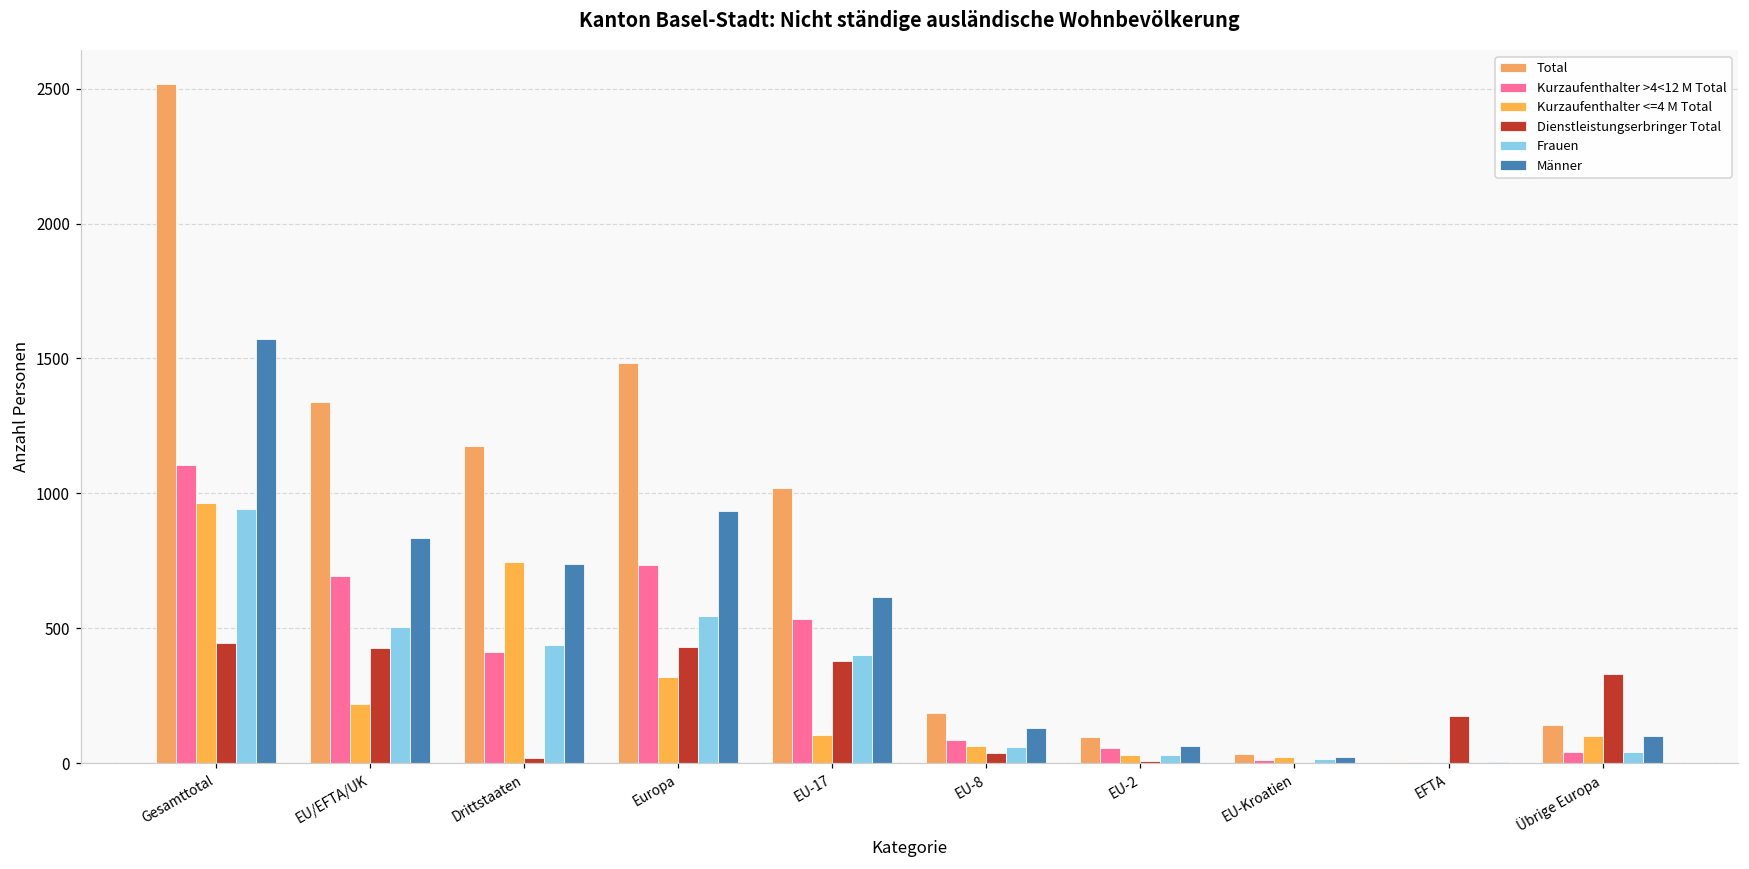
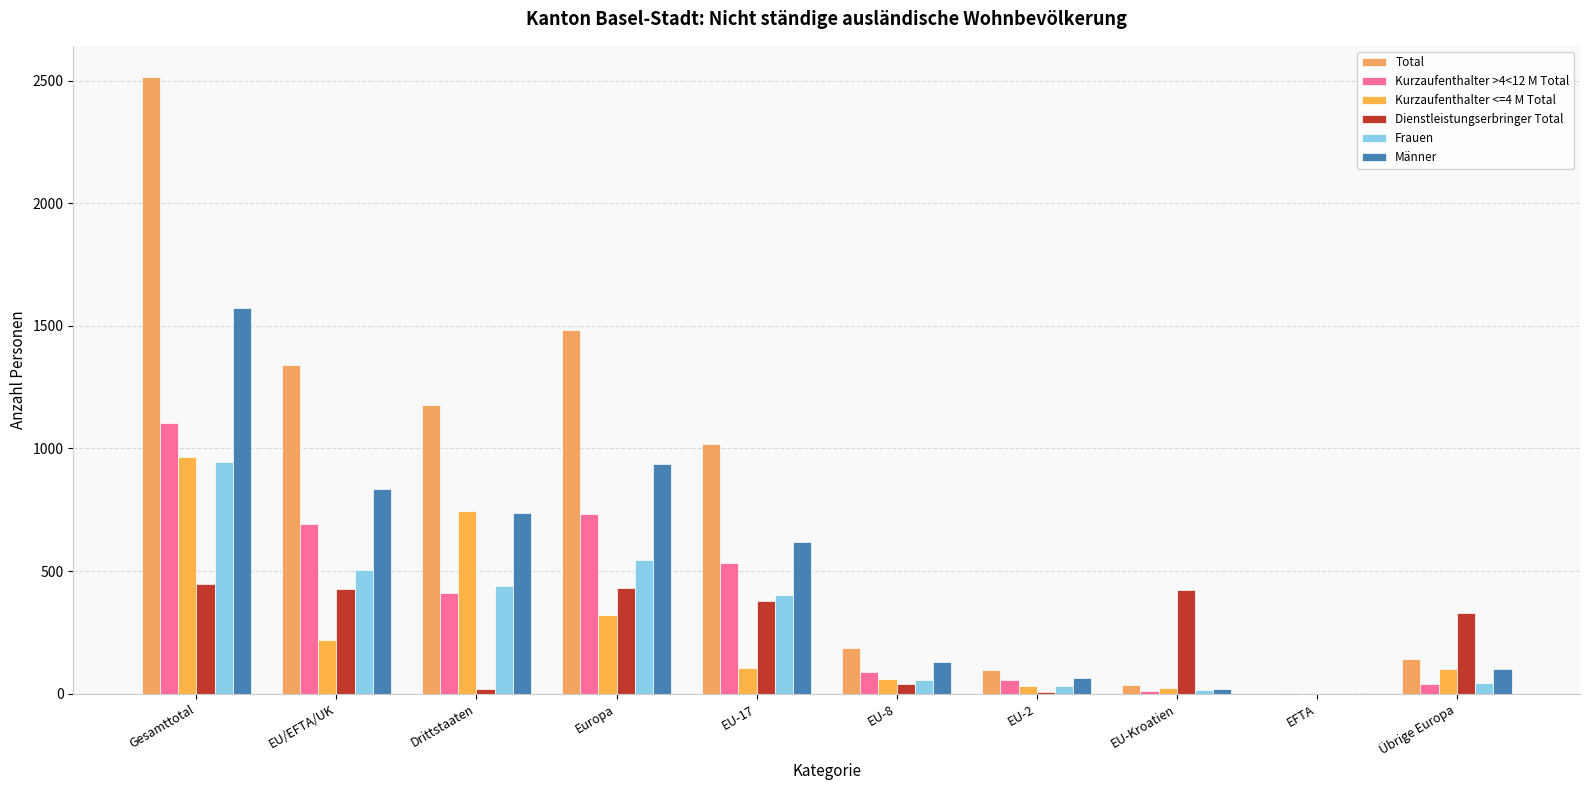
  {
    "Kurzaufenthalter >4<12 M Total": {
      "Gesamttotal": 1110,
      "EU/EFTA/UK": 690,
      "Drittstaaten": 410,
      "Europa": 730,
      "EU-17": 540,
      "EU-8": 90,
      "EU-2": 60,
      "EU-Kroatien": 10,
      "Übrige Europa": 40
    },
    "Dienstleistungserbringer Total": {
      "Gesamttotal": 450,
      "EU/EFTA/UK": 430,
      "Drittstaaten": 20,
      "Europa": 430,
      "EU-17": 380,
      "EU-8": 40,
-     "EU-Kroatien": 0,
-     "EFTA": 170,
+     "EU-Kroatien": 430,
+     "EFTA": 0,
      "Übrige Europa": 330
    },
    "Frauen": {
      "Gesamttotal": 940,
      "EU/EFTA/UK": 500,
      "Drittstaaten": 440,
      "Europa": 550,
      "EU-17": 400,
      "EU-8": 60,
      "EU-2": 30,
      "EU-Kroatien": 10,
      "Übrige Europa": 40
    },
    "Männer": {
      "Gesamttotal": 1570,
      "EU/EFTA/UK": 840,
      "Drittstaaten": 740,
      "Europa": 940,
      "EU-17": 620,
      "EU-8": 130,
      "EU-2": 70,
      "EU-Kroatien": 20,
      "Übrige Europa": 100
    }
  }
